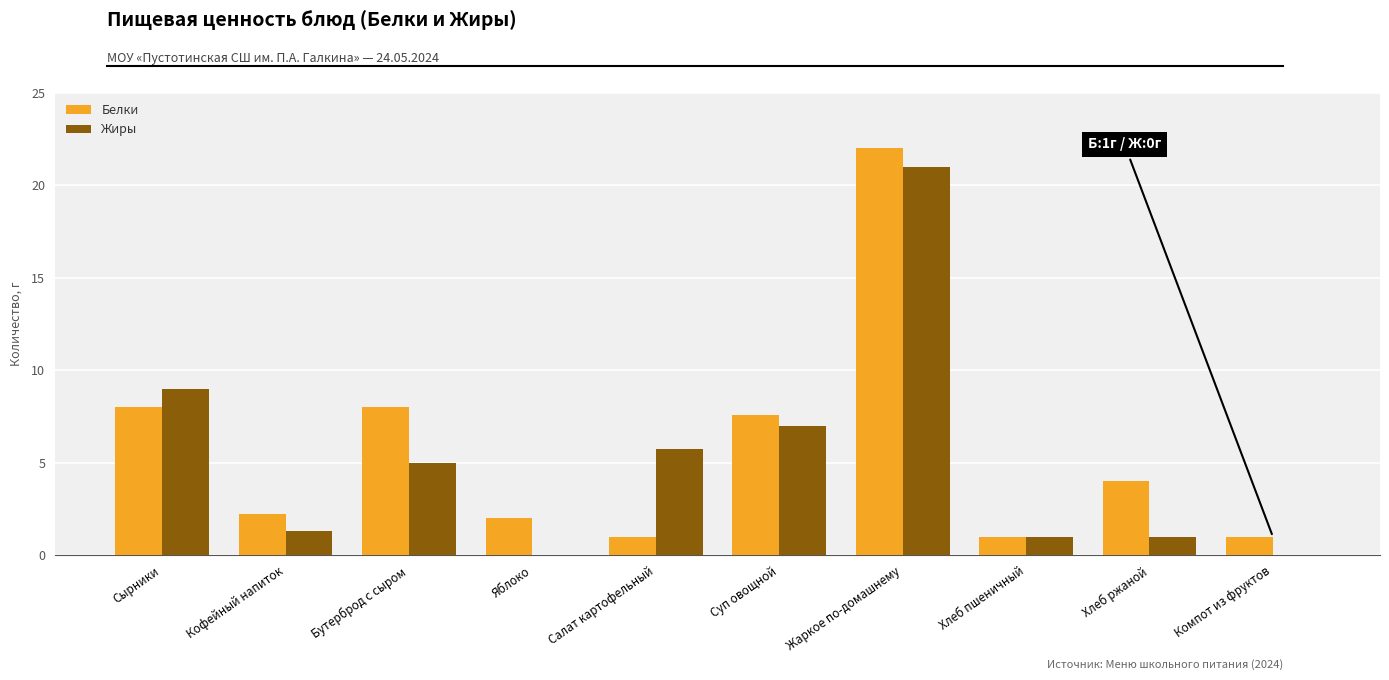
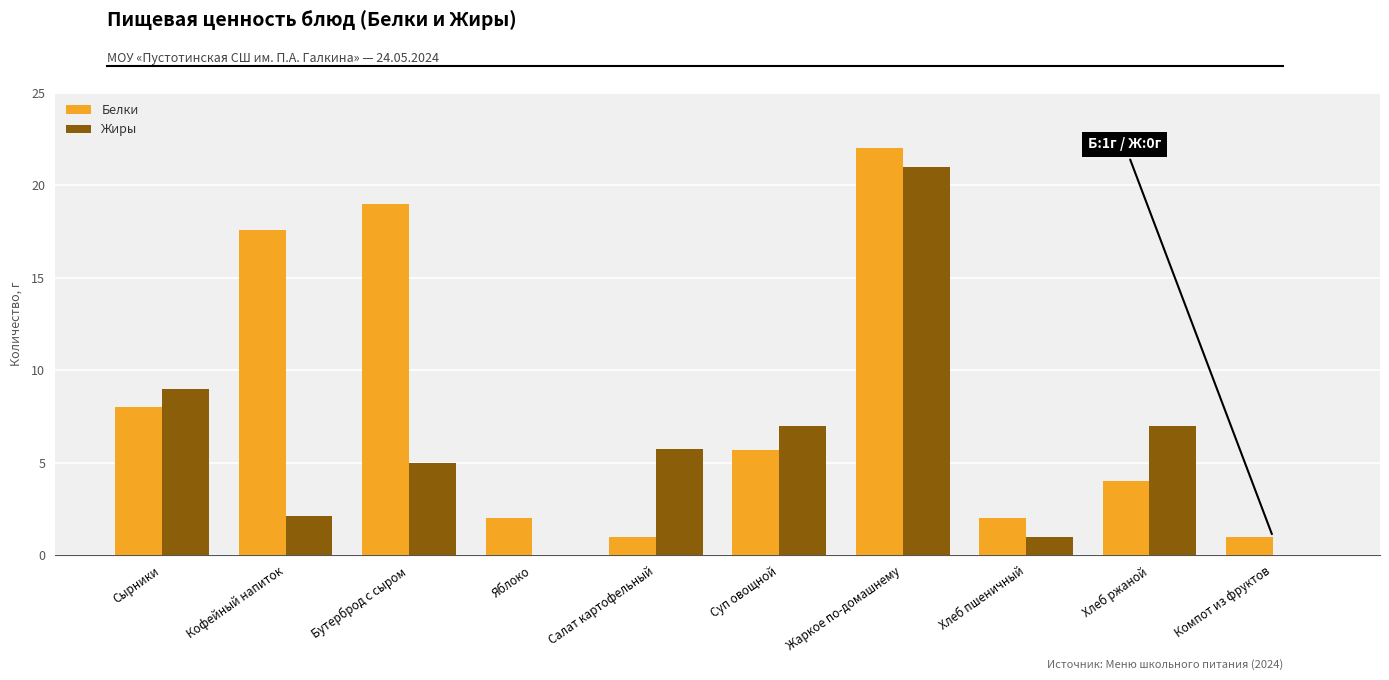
  {
    "Белки": {
      "Сырники": 8.0,
-     "Кофейный напиток": 2.2,
-     "Бутерброд с сыром": 8,
+     "Кофейный напиток": 17.6,
+     "Бутерброд с сыром": 19,
      "Яблоко": 2.0,
      "Салат картофельный": 1.0,
-     "Суп овощной": 7.6,
+     "Суп овощной": 5.7,
      "Жаркое по-домашнему": 22.0,
-     "Хлеб пшеничный": 1,
+     "Хлеб пшеничный": 2,
      "Хлеб ржаной": 4.0,
      "Компот из фруктов": 1.0
    },
    "Жиры": {
      "Сырники": 9.0,
-     "Кофейный напиток": 1.3,
+     "Кофейный напиток": 2.1,
      "Бутерброд с сыром": 5.0,
      "Яблоко": 0.0,
      "Салат картофельный": 5.7,
      "Суп овощной": 7.0,
      "Жаркое по-домашнему": 21.0,
      "Хлеб пшеничный": 1.0,
-     "Хлеб ржаной": 1,
+     "Хлеб ржаной": 7,
      "Компот из фруктов": 0.0
    }
  }
